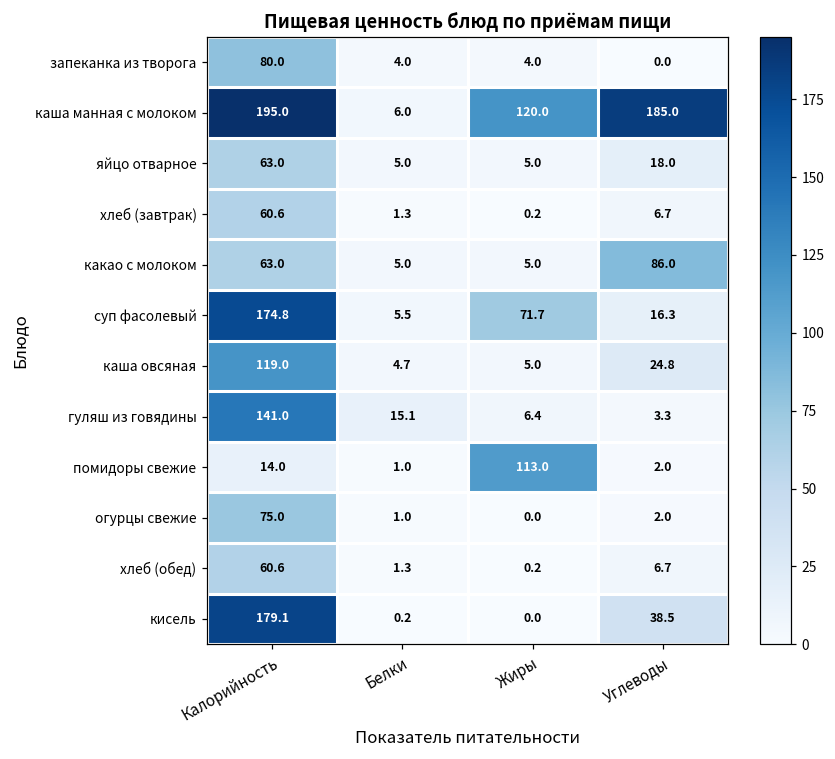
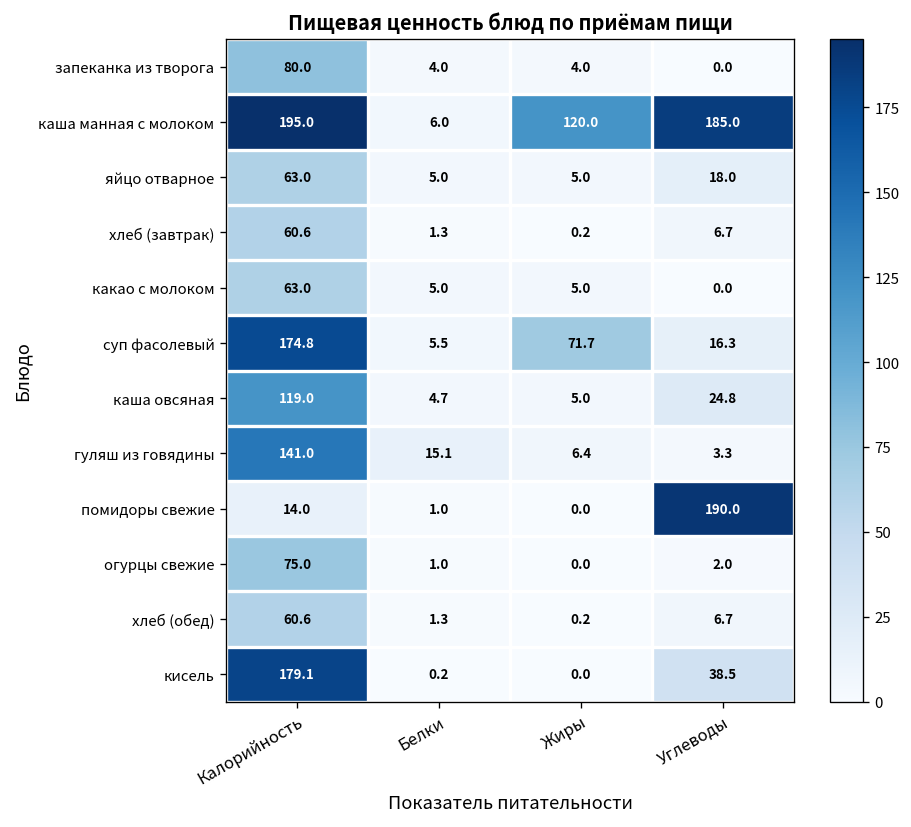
  {
    "запеканка из творога": {
      "Калорийность": 80.0,
      "Белки": 4.0,
      "Жиры": 4.0,
      "Углеводы": 0.0
    },
    "каша манная с молоком": {
      "Калорийность": 195.0,
      "Белки": 6.0,
      "Жиры": 120.0,
      "Углеводы": 185.0
    },
    "яйцо отварное": {
      "Калорийность": 63.0,
      "Белки": 5.0,
      "Жиры": 5.0,
      "Углеводы": 18.0
    },
    "хлеб (завтрак)": {
      "Калорийность": 60.6,
      "Белки": 1.3,
      "Жиры": 0.2,
      "Углеводы": 6.7
    },
    "какао с молоком": {
      "Калорийность": 63.0,
      "Белки": 5.0,
      "Жиры": 5.0,
-     "Углеводы": 86.0
+     "Углеводы": 0.0
    },
    "суп фасолевый": {
      "Калорийность": 174.8,
      "Белки": 5.5,
      "Жиры": 71.7,
      "Углеводы": 16.3
    },
    "каша овсяная": {
      "Калорийность": 119.0,
      "Белки": 4.7,
      "Жиры": 5.0,
      "Углеводы": 24.8
    },
    "гуляш из говядины": {
      "Калорийность": 141.0,
      "Белки": 15.1,
      "Жиры": 6.4,
      "Углеводы": 3.3
    },
    "помидоры свежие": {
      "Калорийность": 14.0,
      "Белки": 1.0,
-     "Жиры": 113.0,
-     "Углеводы": 2.0
+     "Жиры": 0.0,
+     "Углеводы": 190.0
    },
    "огурцы свежие": {
      "Калорийность": 75.0,
      "Белки": 1.0,
      "Жиры": 0.0,
      "Углеводы": 2.0
    },
    "хлеб (обед)": {
      "Калорийность": 60.6,
      "Белки": 1.3,
      "Жиры": 0.2,
      "Углеводы": 6.7
    },
    "кисель": {
      "Калорийность": 179.1,
      "Белки": 0.2,
      "Жиры": 0.0,
      "Углеводы": 38.5
    }
  }
